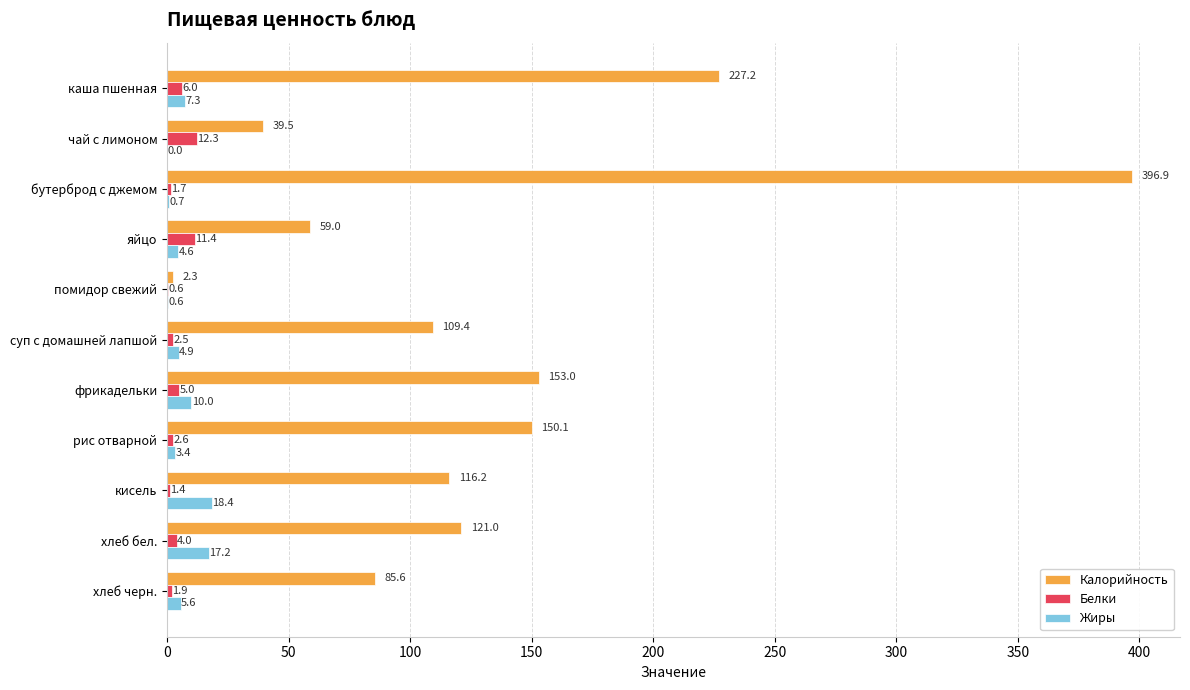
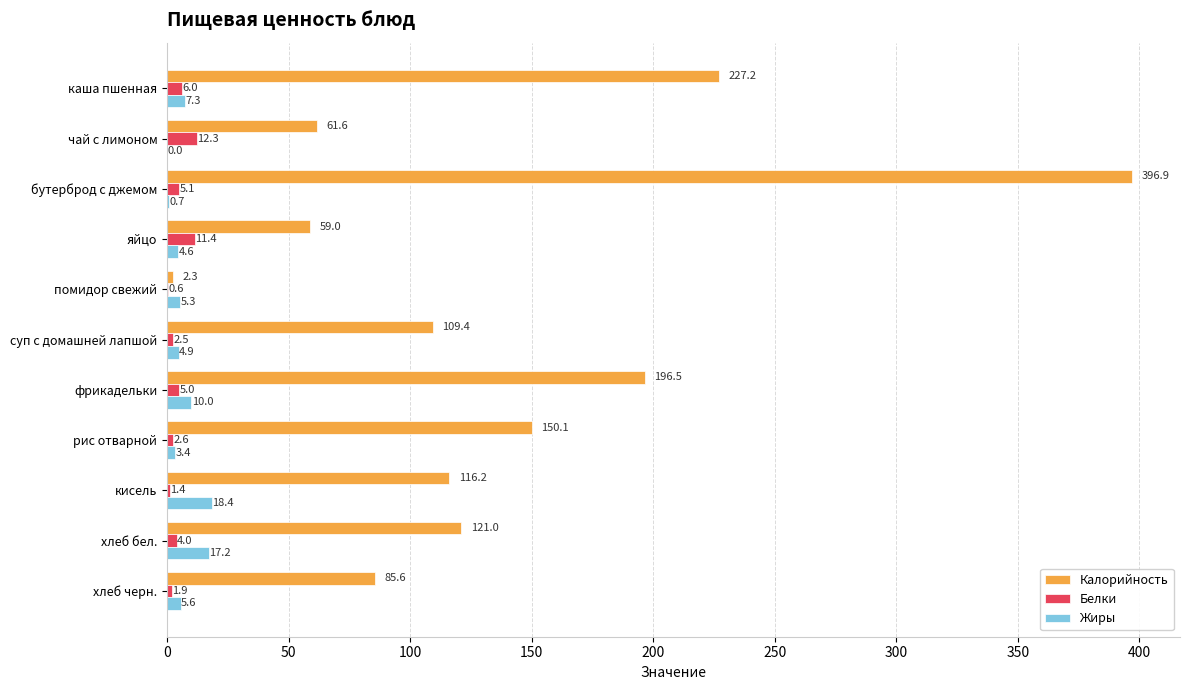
  {
    "Калорийность": {
      "каша пшенная": 227.2,
-     "чай с лимоном": 39.5,
+     "чай с лимоном": 61.6,
      "бутерброд с джемом": 396.9,
      "яйцо": 59.0,
      "помидор свежий": 2.3,
      "суп с домашней лапшой": 109.4,
-     "фрикадельки": 153.0,
+     "фрикадельки": 196.5,
      "рис отварной": 150.1,
      "кисель": 116.2,
      "хлеб бел.": 121.0,
      "хлеб черн.": 85.6
    },
    "Белки": {
      "каша пшенная": 6.0,
      "чай с лимоном": 12.3,
-     "бутерброд с джемом": 1.7,
+     "бутерброд с джемом": 5.1,
      "яйцо": 11.4,
      "помидор свежий": 0.6,
      "суп с домашней лапшой": 2.5,
      "фрикадельки": 5.0,
      "рис отварной": 2.6,
      "кисель": 1.4,
      "хлеб бел.": 4.0,
      "хлеб черн.": 1.9
    },
    "Жиры": {
      "каша пшенная": 7.3,
      "чай с лимоном": 0.0,
      "бутерброд с джемом": 0.7,
      "яйцо": 4.6,
-     "помидор свежий": 0.6,
+     "помидор свежий": 5.3,
      "суп с домашней лапшой": 4.9,
      "фрикадельки": 10.0,
      "рис отварной": 3.4,
      "кисель": 18.4,
      "хлеб бел.": 17.2,
      "хлеб черн.": 5.6
    }
  }
